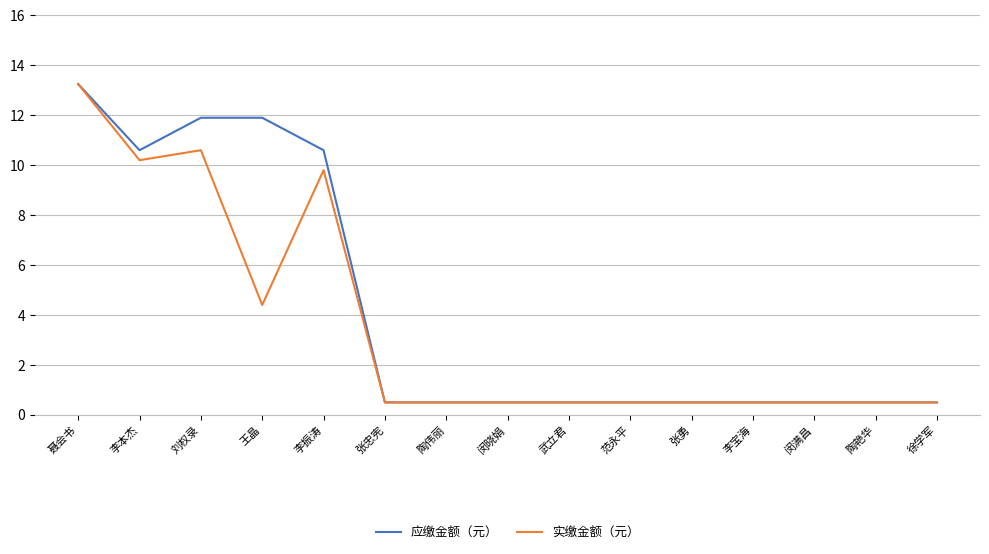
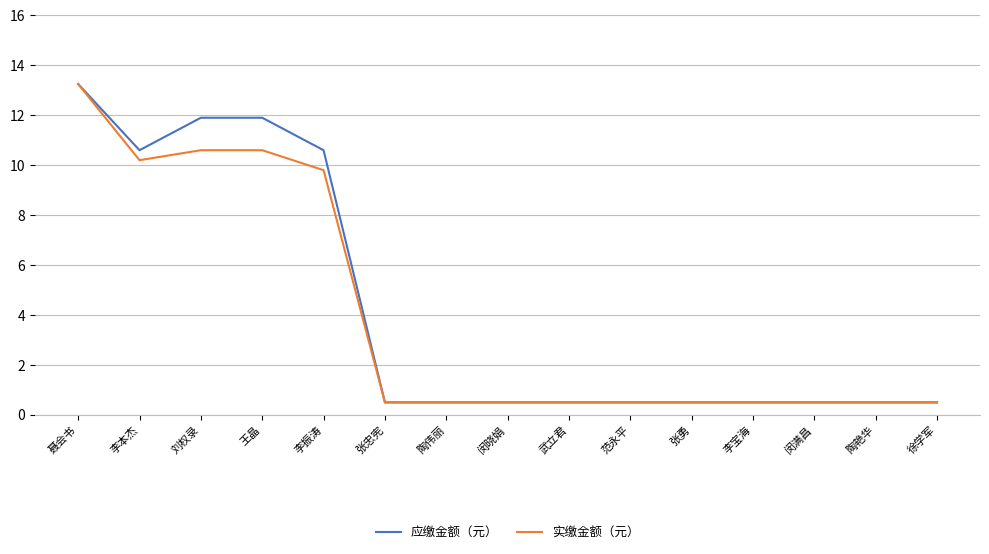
  {
    "应缴金额（元）": {
      "李本杰": 10.6,
      "刘权录": 11.9,
      "王晶": 11.9,
      "李振涛": 10.6
    },
    "实缴金额（元）": {
      "李本杰": 10.2,
      "刘权录": 10.6,
-     "王晶": 4.4,
+     "王晶": 10.6,
      "李振涛": 9.8
    }
  }
